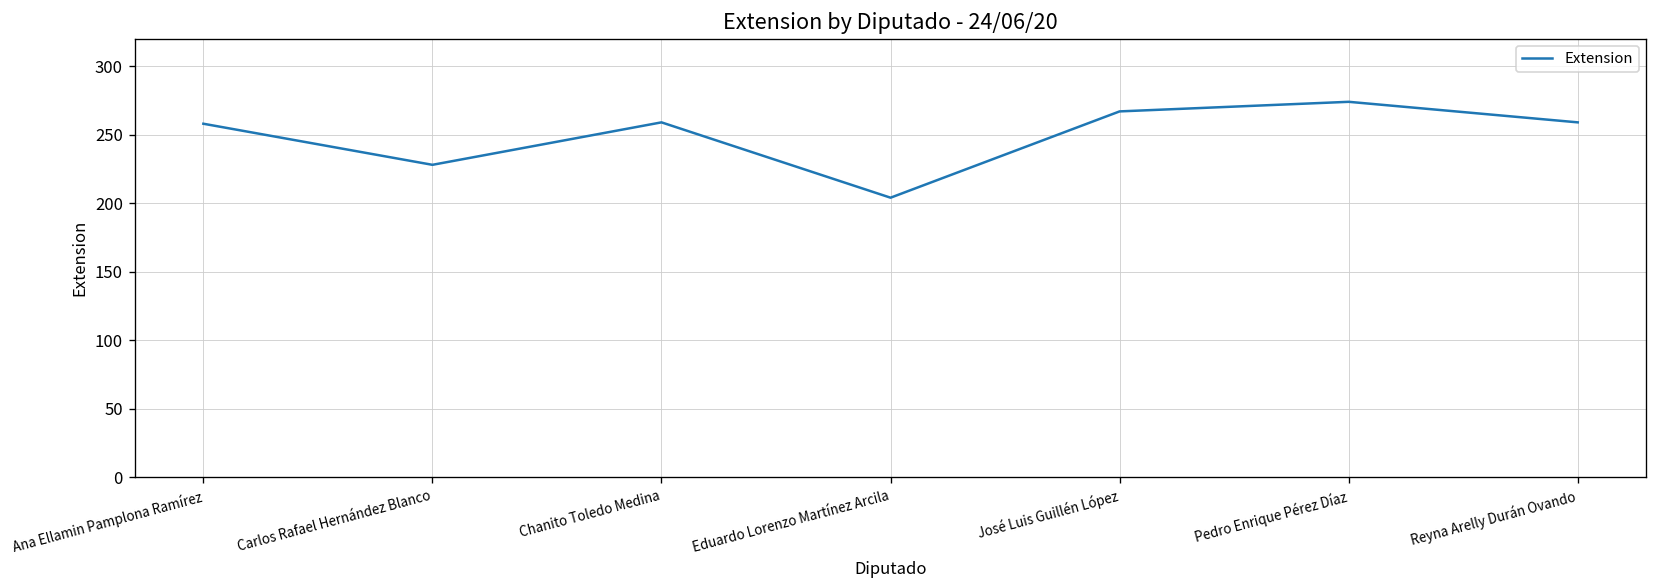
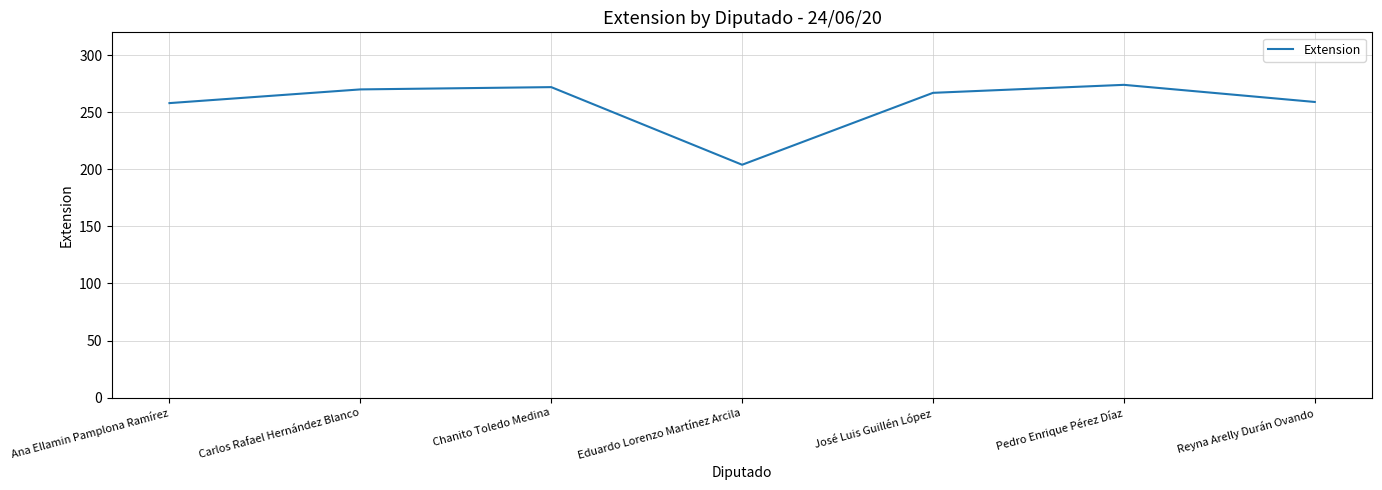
  {
    "Ana Ellamin Pamplona Ramírez": 258,
-   "Carlos Rafael Hernández Blanco": 228,
-   "Chanito Toledo Medina": 259,
+   "Carlos Rafael Hernández Blanco": 270,
+   "Chanito Toledo Medina": 272,
    "Eduardo Lorenzo Martínez Arcila": 204,
    "José Luis Guillén López": 267,
    "Pedro Enrique Pérez Díaz": 274,
    "Reyna Arelly Durán Ovando": 259
  }
